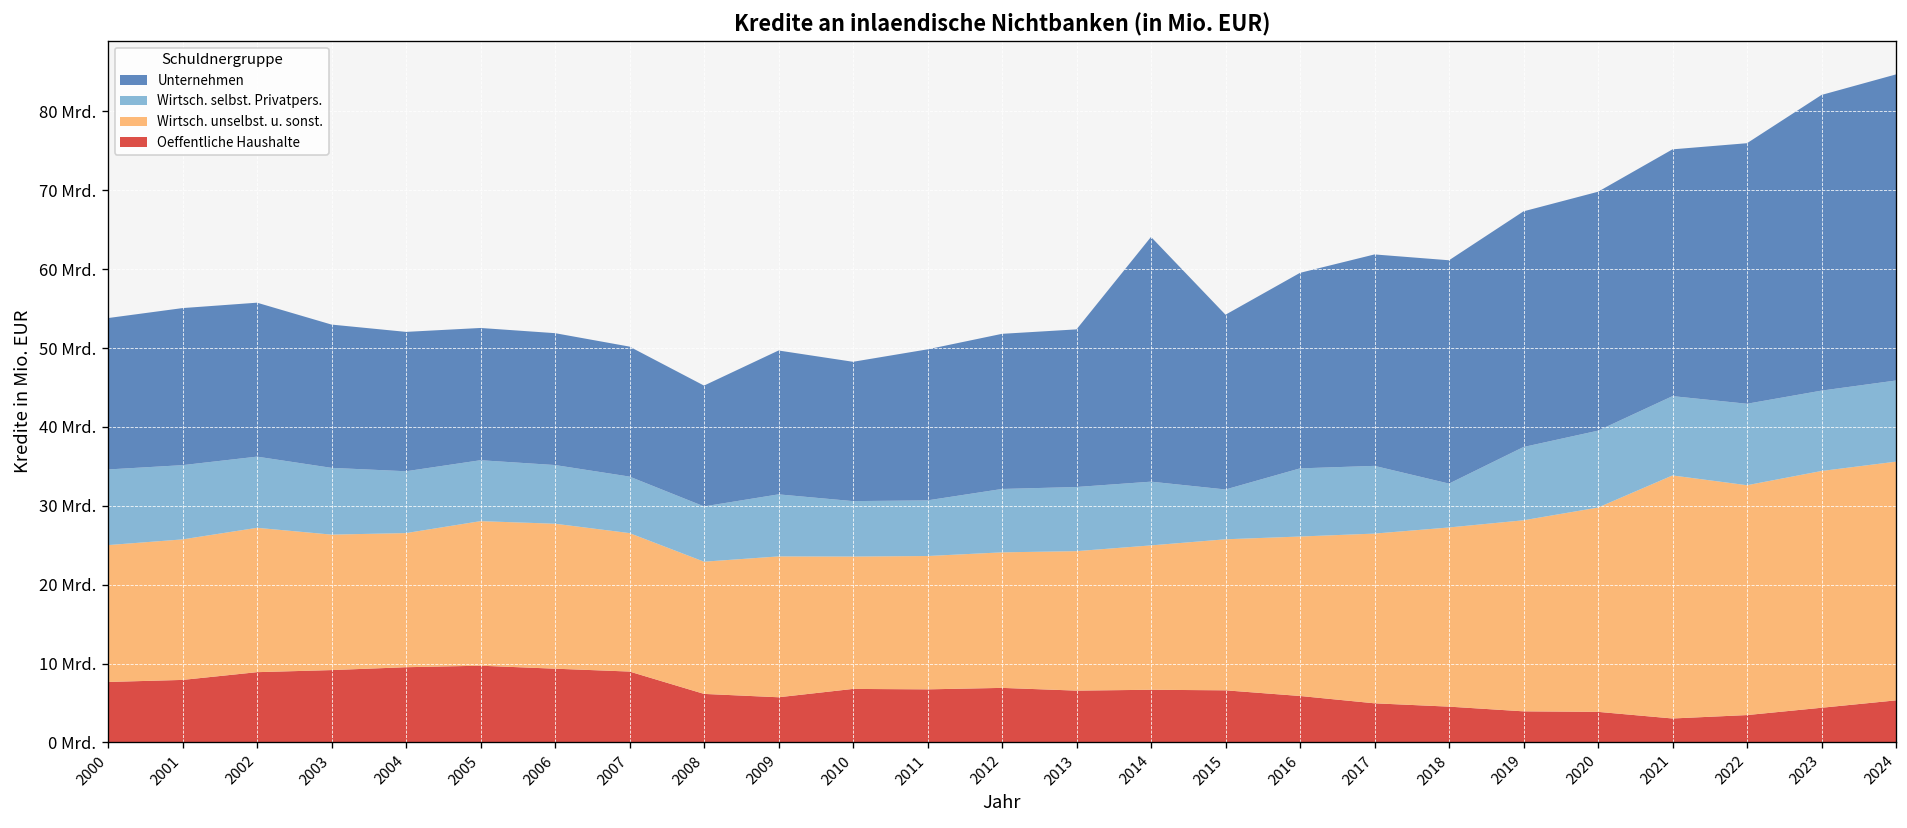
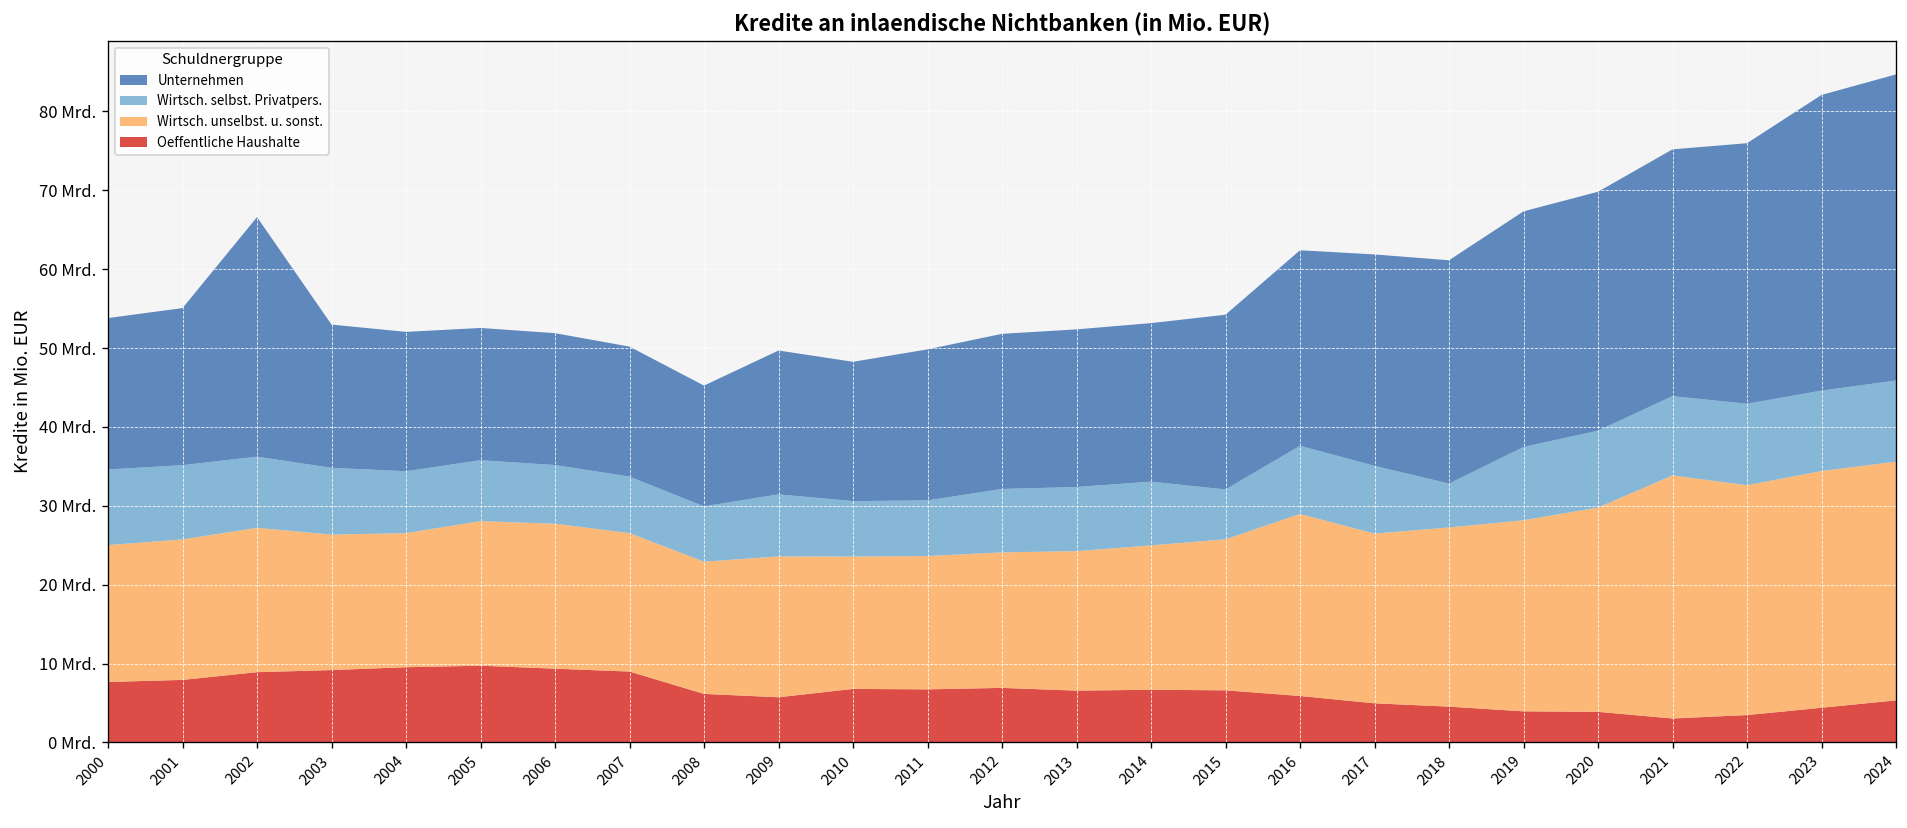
  {
    "Oeffentliche Haushalte": {
      "2000": "8 Mrd.",
      "2001": "8 Mrd.",
      "2002": "9 Mrd.",
      "2003": "9 Mrd.",
      "2004": "10 Mrd.",
      "2005": "10 Mrd.",
      "2006": "9 Mrd.",
      "2007": "9 Mrd.",
      "2008": "6 Mrd.",
      "2009": "6 Mrd.",
      "2010": "7 Mrd.",
      "2011": "7 Mrd.",
      "2012": "7 Mrd.",
      "2013": "7 Mrd.",
      "2014": "7 Mrd.",
      "2015": "7 Mrd.",
      "2016": "6 Mrd.",
      "2017": "5 Mrd.",
      "2018": "5 Mrd.",
      "2019": "4 Mrd.",
      "2020": "4 Mrd.",
      "2021": "3 Mrd.",
      "2022": "3 Mrd.",
      "2023": "4 Mrd.",
      "2024": "5 Mrd."
    },
    "Wirtsch. unselbst. u. sonst.": {
      "2000": "17 Mrd.",
      "2001": "18 Mrd.",
      "2002": "18 Mrd.",
      "2003": "17 Mrd.",
      "2004": "17 Mrd.",
      "2005": "18 Mrd.",
      "2006": "18 Mrd.",
      "2007": "18 Mrd.",
      "2008": "17 Mrd.",
      "2009": "18 Mrd.",
      "2010": "17 Mrd.",
      "2011": "17 Mrd.",
      "2012": "17 Mrd.",
      "2013": "18 Mrd.",
      "2014": "18 Mrd.",
      "2015": "19 Mrd.",
-     "2016": "20 Mrd.",
+     "2016": "23 Mrd.",
      "2017": "22 Mrd.",
      "2018": "23 Mrd.",
      "2019": "24 Mrd.",
      "2020": "26 Mrd.",
      "2021": "31 Mrd.",
      "2022": "29 Mrd.",
      "2023": "30 Mrd.",
      "2024": "30 Mrd."
    },
    "Wirtsch. selbst. Privatpers.": {
      "2000": "10 Mrd.",
      "2001": "9 Mrd.",
      "2002": "9 Mrd.",
      "2003": "8 Mrd.",
      "2004": "8 Mrd.",
      "2005": "8 Mrd.",
      "2006": "7 Mrd.",
      "2007": "7 Mrd.",
      "2008": "7 Mrd.",
      "2009": "8 Mrd.",
      "2010": "7 Mrd.",
      "2011": "7 Mrd.",
      "2012": "8 Mrd.",
      "2013": "8 Mrd.",
      "2014": "8 Mrd.",
      "2015": "6 Mrd.",
      "2016": "9 Mrd.",
      "2017": "9 Mrd.",
      "2018": "6 Mrd.",
      "2019": "9 Mrd.",
      "2020": "10 Mrd.",
      "2021": "10 Mrd.",
      "2022": "10 Mrd.",
      "2023": "10 Mrd.",
      "2024": "10 Mrd."
    },
    "Unternehmen": {
      "2000": "19 Mrd.",
      "2001": "20 Mrd.",
-     "2002": "20 Mrd.",
+     "2002": "30 Mrd.",
      "2003": "18 Mrd.",
      "2004": "18 Mrd.",
      "2005": "17 Mrd.",
      "2006": "17 Mrd.",
      "2007": "16 Mrd.",
      "2008": "15 Mrd.",
      "2009": "18 Mrd.",
      "2010": "18 Mrd.",
      "2011": "19 Mrd.",
      "2012": "20 Mrd.",
      "2013": "20 Mrd.",
-     "2014": "31 Mrd.",
+     "2014": "20 Mrd.",
      "2015": "22 Mrd.",
      "2016": "25 Mrd.",
      "2017": "27 Mrd.",
      "2018": "28 Mrd.",
      "2019": "30 Mrd.",
      "2020": "30 Mrd.",
      "2021": "31 Mrd.",
      "2022": "33 Mrd.",
      "2023": "37 Mrd.",
      "2024": "39 Mrd."
    }
  }
